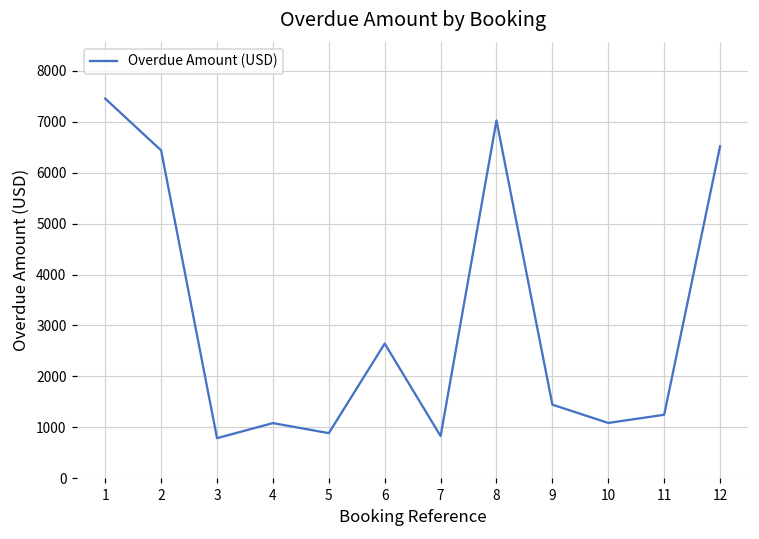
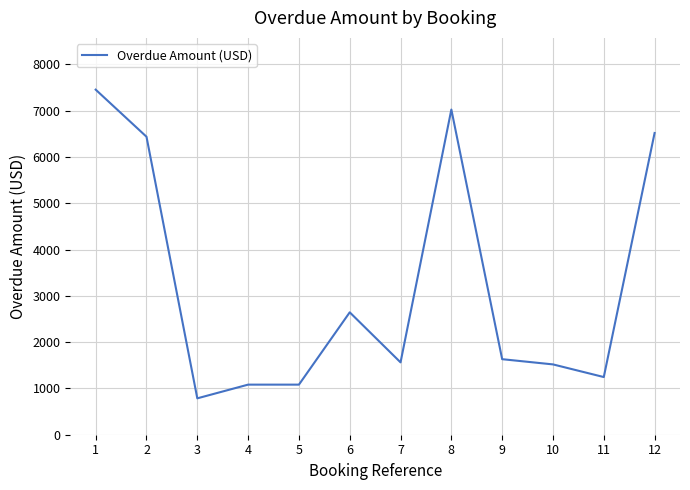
  {
    "1": 7500,
    "2": 6400,
    "3": 800,
    "4": 1100,
-   "5": 900,
+   "5": 1100,
    "6": 2600,
-   "7": 800,
+   "7": 1600,
    "8": 7000,
-   "9": 1400,
-   "10": 1100,
+   "9": 1600,
+   "10": 1500,
    "11": 1200,
    "12": 6500
  }
